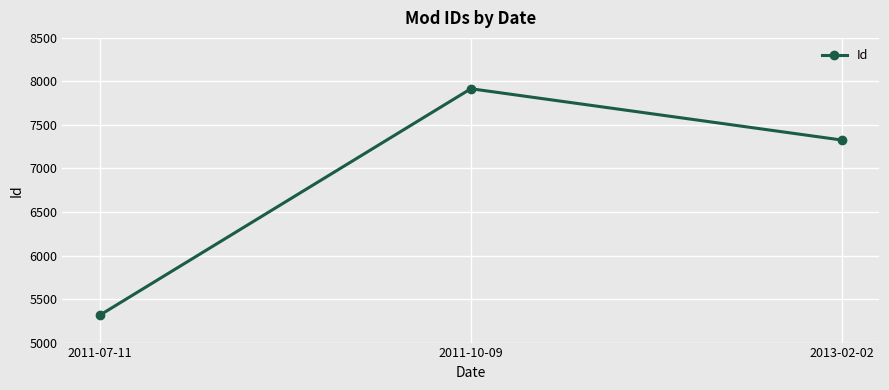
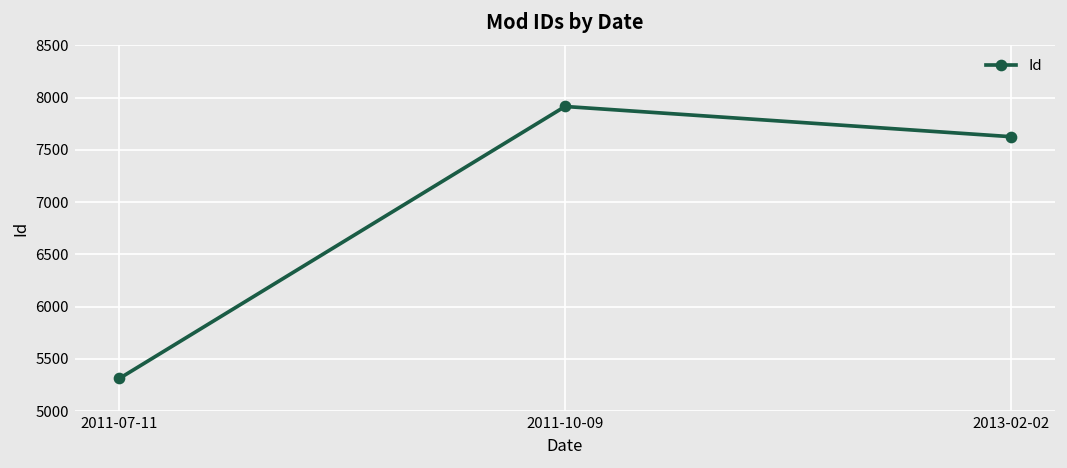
  {
    "2011-07-11": 5300,
    "2011-10-09": 7900,
-   "2013-02-02": 7300
+   "2013-02-02": 7600
  }
